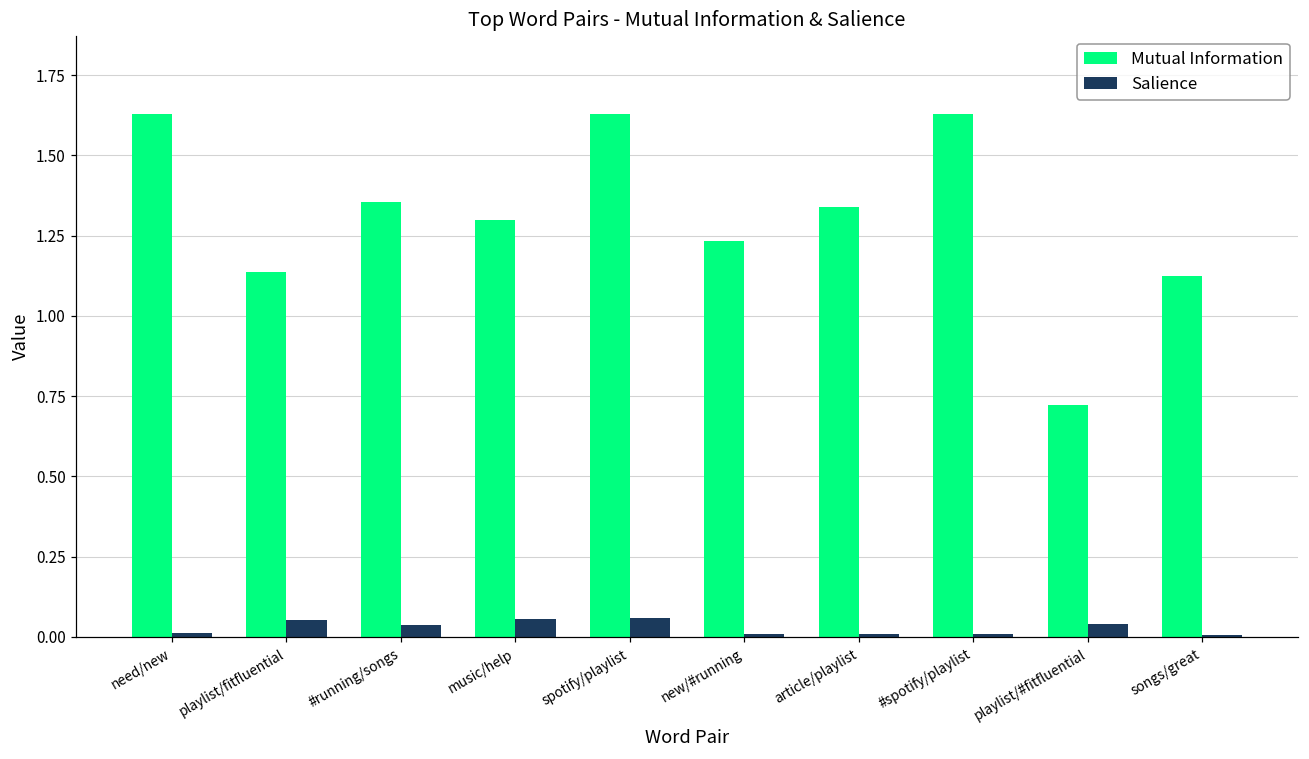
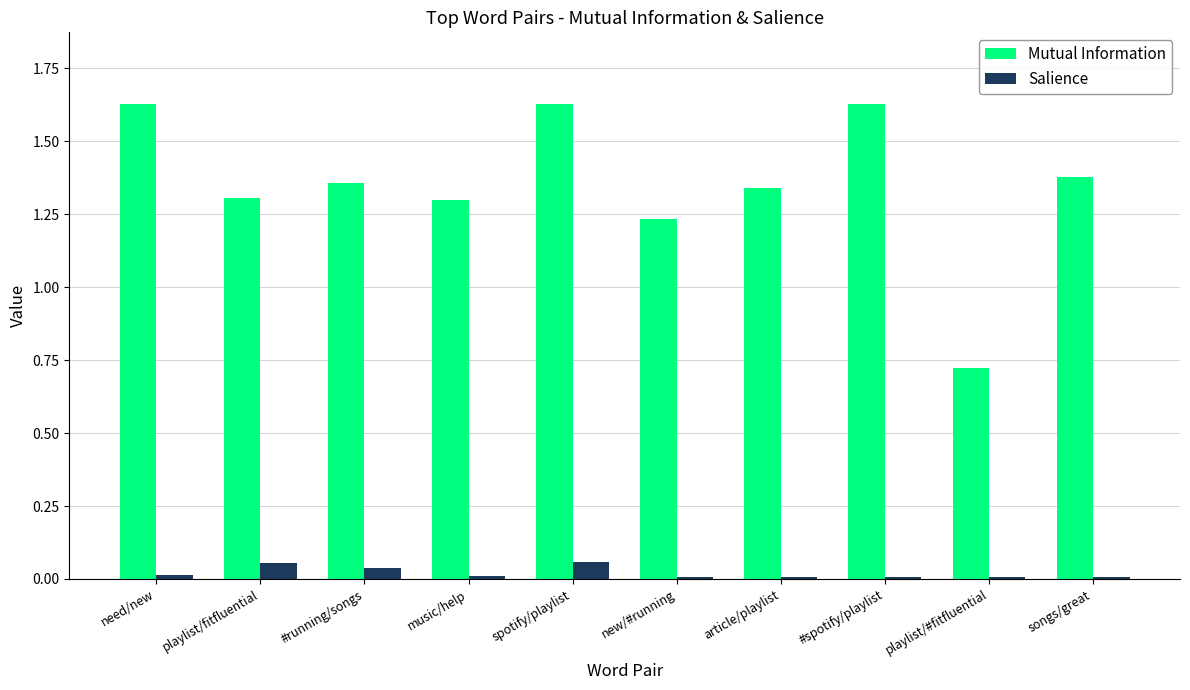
  {
    "Mutual Information": {
      "need/new": 1.63,
-     "playlist/fitfluential": 1.14,
+     "playlist/fitfluential": 1.31,
      "#running/songs": 1.36,
      "music/help": 1.30,
      "spotify/playlist": 1.63,
      "new/#running": 1.23,
      "article/playlist": 1.34,
      "#spotify/playlist": 1.63,
      "playlist/#fitfluential": 0.72,
-     "songs/great": 1.12
+     "songs/great": 1.38
    },
    "Salience": {
      "need/new": 0.01,
      "playlist/fitfluential": 0.05,
      "#running/songs": 0.04,
-     "music/help": 0.05,
+     "music/help": 0.01,
      "spotify/playlist": 0.06,
-     "playlist/#fitfluential": 0.04
+     "playlist/#fitfluential": 0.01
    }
  }
